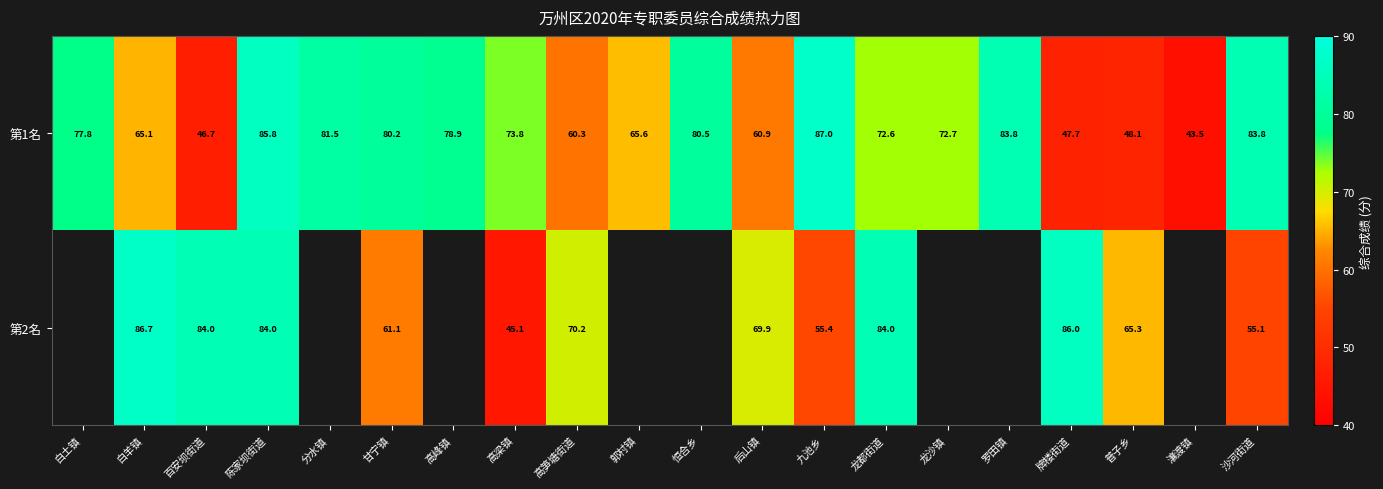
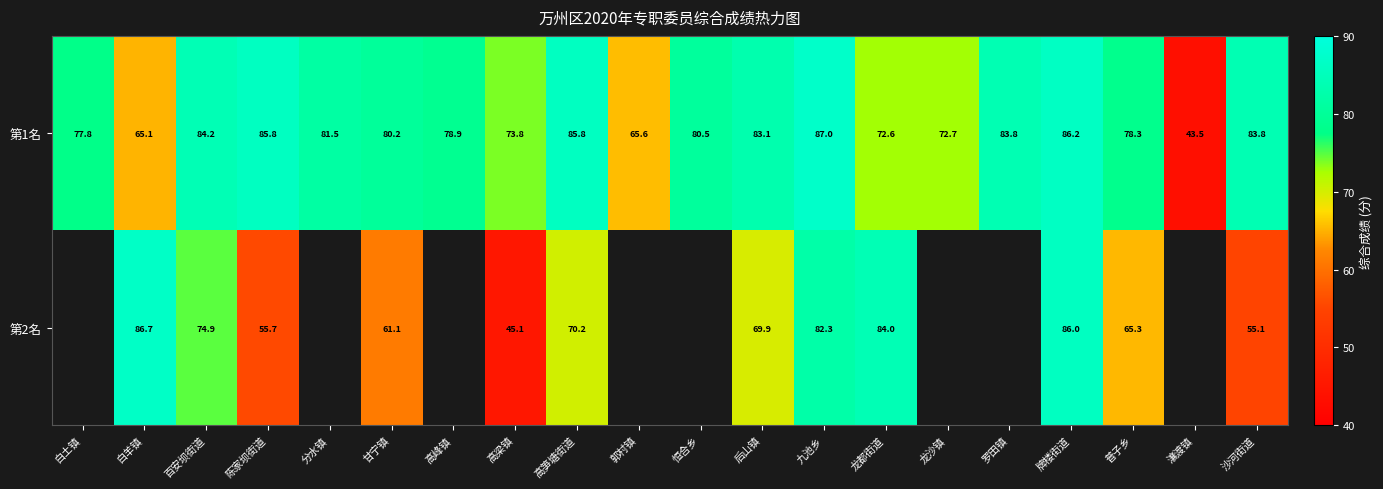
  {
    "第1名": {
      "白土镇": 77.8,
      "白羊镇": 65.1,
-     "百安坝街道": 46.7,
+     "百安坝街道": 84.2,
      "陈家坝街道": 85.8,
      "分水镇": 81.5,
      "甘宁镇": 80.2,
      "高峰镇": 78.9,
      "高梁镇": 73.8,
-     "高笋塘街道": 60.3,
+     "高笋塘街道": 85.8,
      "郭村镇": 65.6,
      "恒合乡": 80.5,
-     "后山镇": 60.9,
+     "后山镇": 83.1,
      "九池乡": 87.0,
      "龙都街道": 72.6,
      "龙沙镇": 72.7,
      "罗田镇": 83.8,
-     "牌楼街道": 47.7,
-     "普子乡": 48.1,
+     "牌楼街道": 86.2,
+     "普子乡": 78.3,
      "瀼渡镇": 43.5,
      "沙河街道": 83.8
    },
    "第2名": {
      "白羊镇": 86.7,
-     "百安坝街道": 84.0,
-     "陈家坝街道": 84.0,
+     "百安坝街道": 74.9,
+     "陈家坝街道": 55.7,
      "甘宁镇": 61.1,
      "高梁镇": 45.1,
      "高笋塘街道": 70.2,
      "后山镇": 69.9,
-     "九池乡": 55.4,
+     "九池乡": 82.3,
      "龙都街道": 84.0,
      "牌楼街道": 86.0,
      "普子乡": 65.3,
      "沙河街道": 55.1
    }
  }
